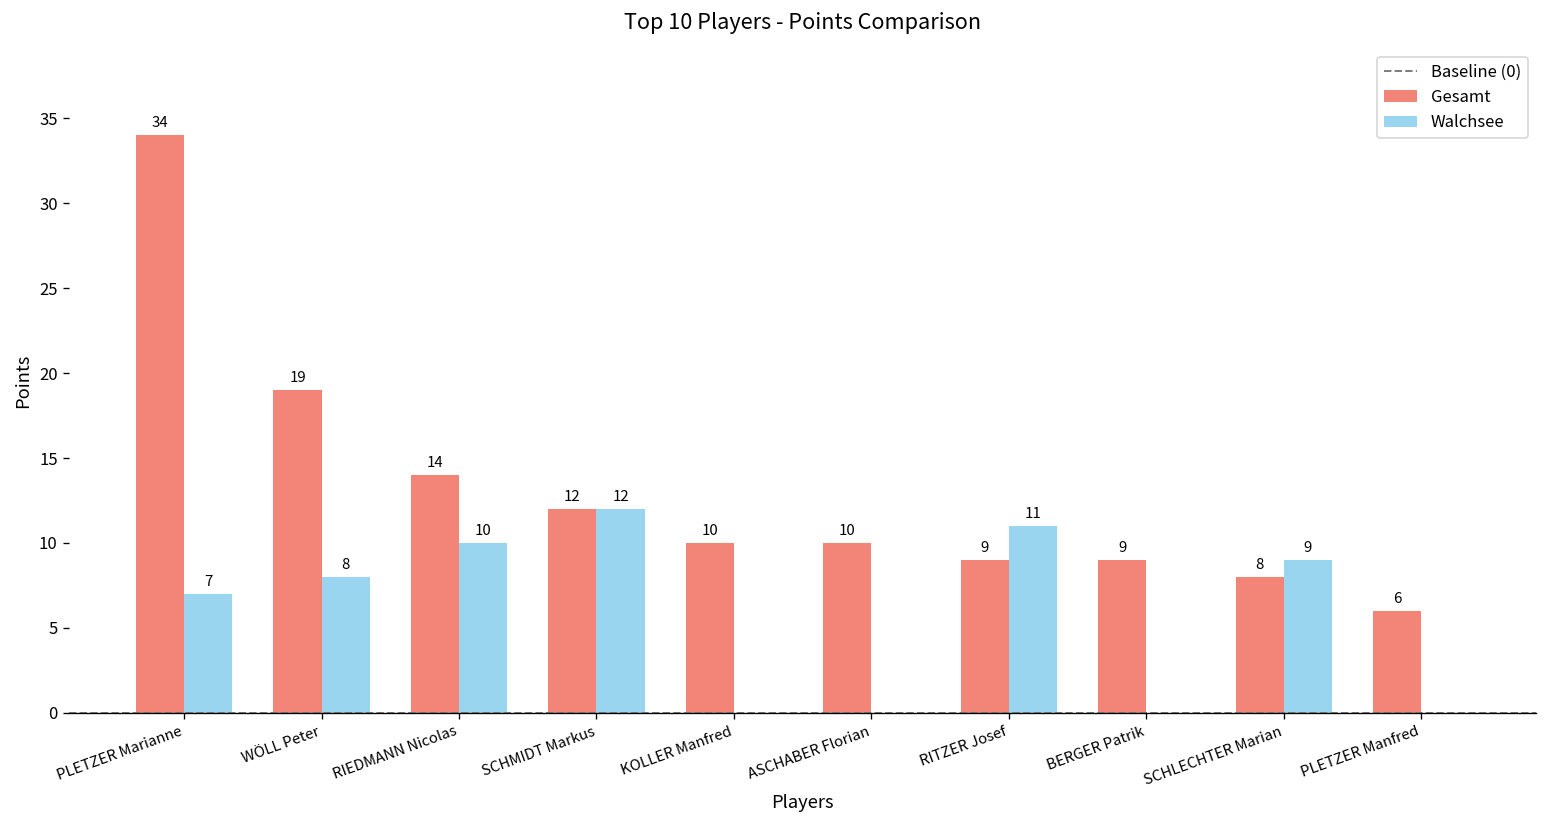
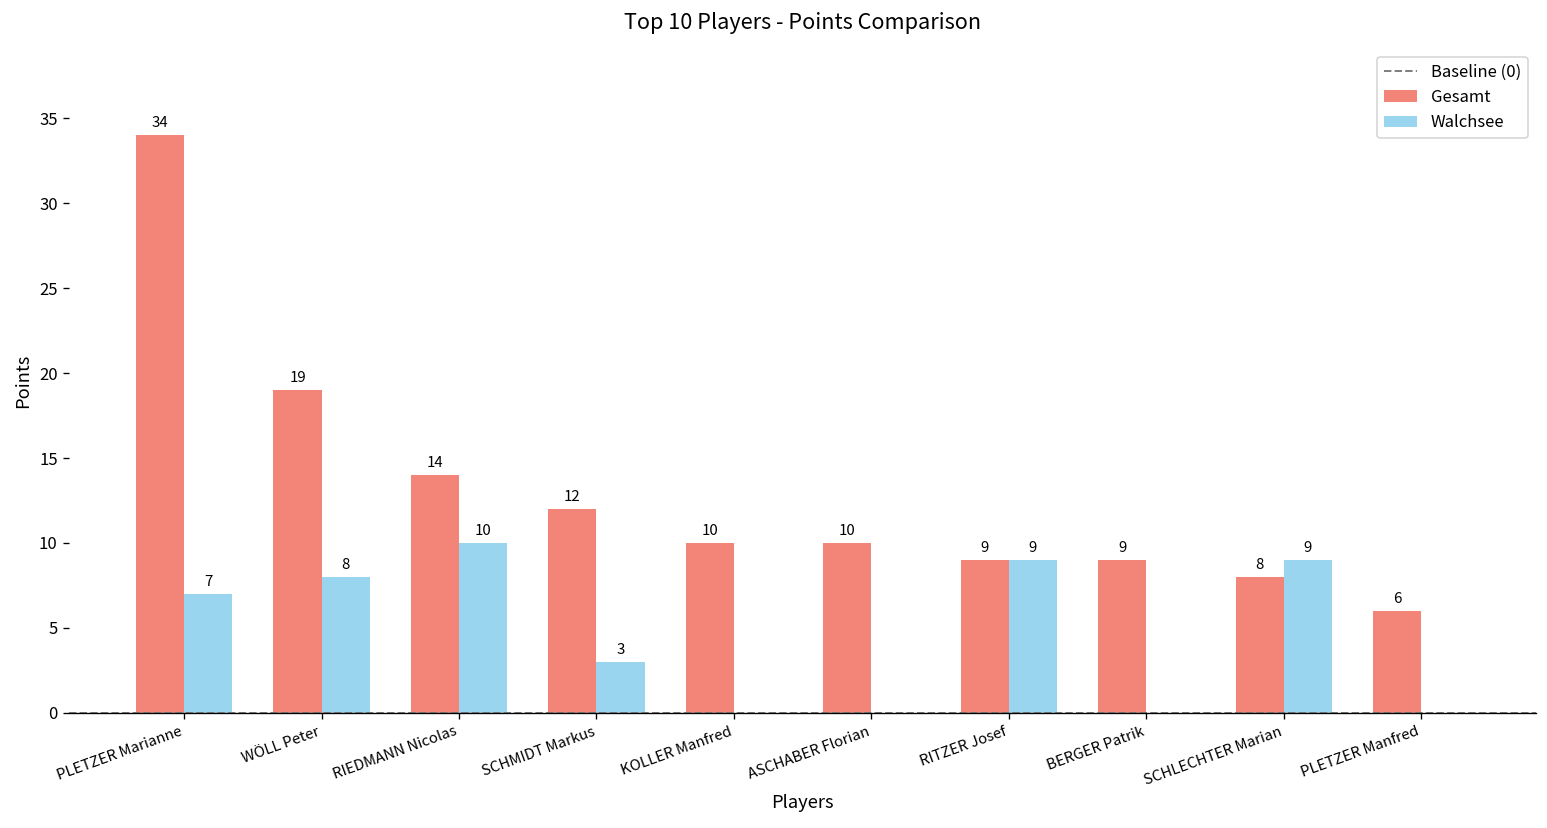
  {
    "Gesamt": {
      "PLETZER Marianne": 34,
      "WÖLL Peter": 19,
      "RIEDMANN Nicolas": 14,
      "SCHMIDT Markus": 12,
      "KOLLER Manfred": 10,
      "ASCHABER Florian": 10,
      "RITZER Josef": 9,
      "BERGER Patrik": 9,
      "SCHLECHTER Marian": 8,
      "PLETZER Manfred": 6
    },
    "Walchsee": {
      "PLETZER Marianne": 7,
      "WÖLL Peter": 8,
      "RIEDMANN Nicolas": 10,
-     "SCHMIDT Markus": 12,
-     "RITZER Josef": 11,
+     "SCHMIDT Markus": 3,
+     "RITZER Josef": 9,
      "SCHLECHTER Marian": 9
    }
  }
